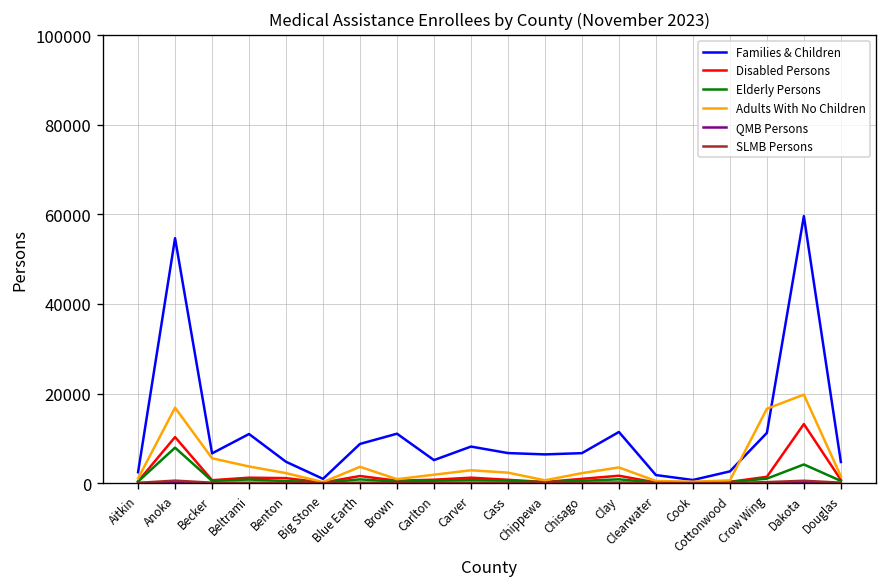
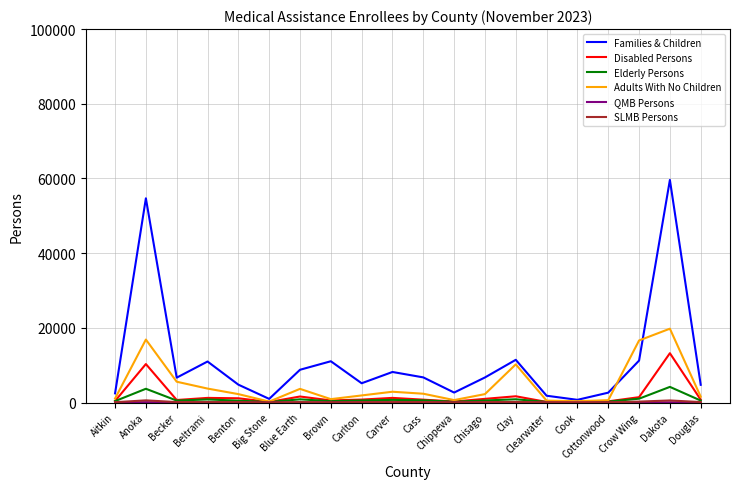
  {
    "Families & Children": {
      "Aitkin": 2000,
      "Anoka": 55000,
      "Becker": 7000,
      "Beltrami": 11000,
      "Benton": 5000,
      "Big Stone": 1000,
      "Blue Earth": 9000,
      "Brown": 11000,
      "Carlton": 5000,
      "Carver": 8000,
      "Cass": 7000,
-     "Chippewa": 6000,
+     "Chippewa": 3000,
      "Chisago": 7000,
      "Clay": 11000,
      "Clearwater": 2000,
      "Cottonwood": 3000,
      "Crow Wing": 11000,
      "Dakota": 60000,
      "Douglas": 5000
    },
    "Disabled Persons": {
      "Anoka": 10000,
      "Blue Earth": 2000,
      "Clay": 2000,
      "Dakota": 13000
    },
    "Elderly Persons": {
-     "Anoka": 8000,
+     "Anoka": 4000,
      "Blue Earth": 1000,
      "Clay": 1000,
      "Dakota": 4000
    },
    "Adults With No Children": {
      "Anoka": 17000,
      "Becker": 6000,
      "Beltrami": 4000,
      "Benton": 2000,
      "Blue Earth": 4000,
      "Carlton": 2000,
      "Carver": 3000,
      "Cass": 2000,
      "Chisago": 2000,
-     "Clay": 4000,
+     "Clay": 10000,
      "Crow Wing": 17000,
      "Dakota": 20000,
      "Douglas": 2000
    }
  }
